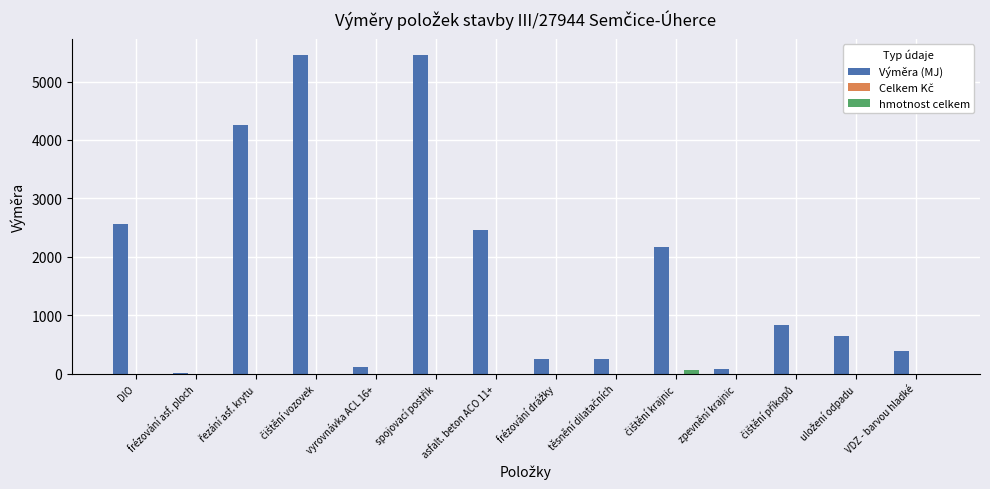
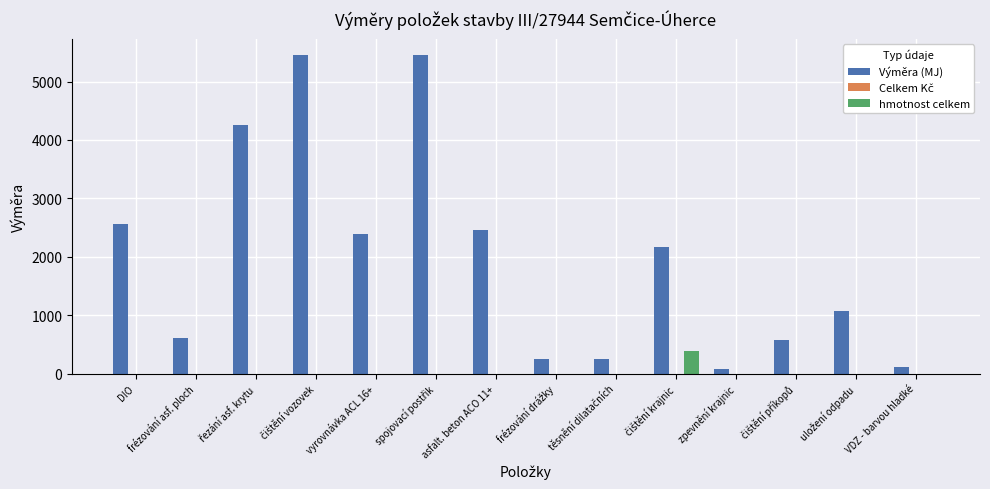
  {
    "Výměra (MJ)": {
      "DIO": 2600,
-     "frézování asf. ploch": 0,
+     "frézování asf. ploch": 600,
      "řezání asf. krytu": 4300,
      "čištění vozovek": 5500,
-     "vyrovnávka ACL 16+": 100,
+     "vyrovnávka ACL 16+": 2400,
      "spojovací postřik": 5500,
      "asfalt. beton ACO 11+": 2500,
      "frézování drážky": 200,
      "těsnění dilatačních": 200,
      "čištění krajnic": 2200,
      "zpevnění krajnic": 100,
-     "čištění příkopů": 800,
-     "uložení odpadu": 600,
-     "VDZ - barvou hladké": 400
+     "čištění příkopů": 600,
+     "uložení odpadu": 1100,
+     "VDZ - barvou hladké": 100
    },
    "Celkem Kč": {
      "DIO": 0,
      "frézování asf. ploch": 0,
      "řezání asf. krytu": 0,
      "čištění vozovek": 0,
      "vyrovnávka ACL 16+": 0,
      "spojovací postřik": 0,
      "asfalt. beton ACO 11+": 0,
      "frézování drážky": 0,
      "těsnění dilatačních": 0,
      "čištění krajnic": 0,
      "zpevnění krajnic": 0,
      "čištění příkopů": 0,
      "uložení odpadu": 0,
      "VDZ - barvou hladké": 0
    },
    "hmotnost celkem": {
      "DIO": 0,
      "frézování asf. ploch": 0,
      "řezání asf. krytu": 0,
      "čištění vozovek": 0,
      "vyrovnávka ACL 16+": 0,
      "spojovací postřik": 0,
      "asfalt. beton ACO 11+": 0,
      "frézování drážky": 0,
      "těsnění dilatačních": 0,
-     "čištění krajnic": 100,
+     "čištění krajnic": 400,
      "zpevnění krajnic": 0,
      "čištění příkopů": 0,
      "uložení odpadu": 0,
      "VDZ - barvou hladké": 0
    }
  }
